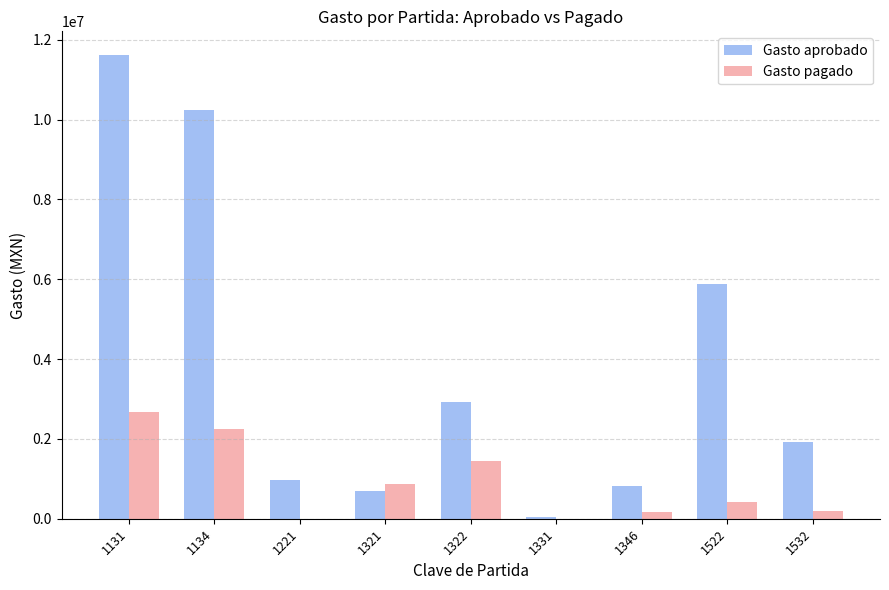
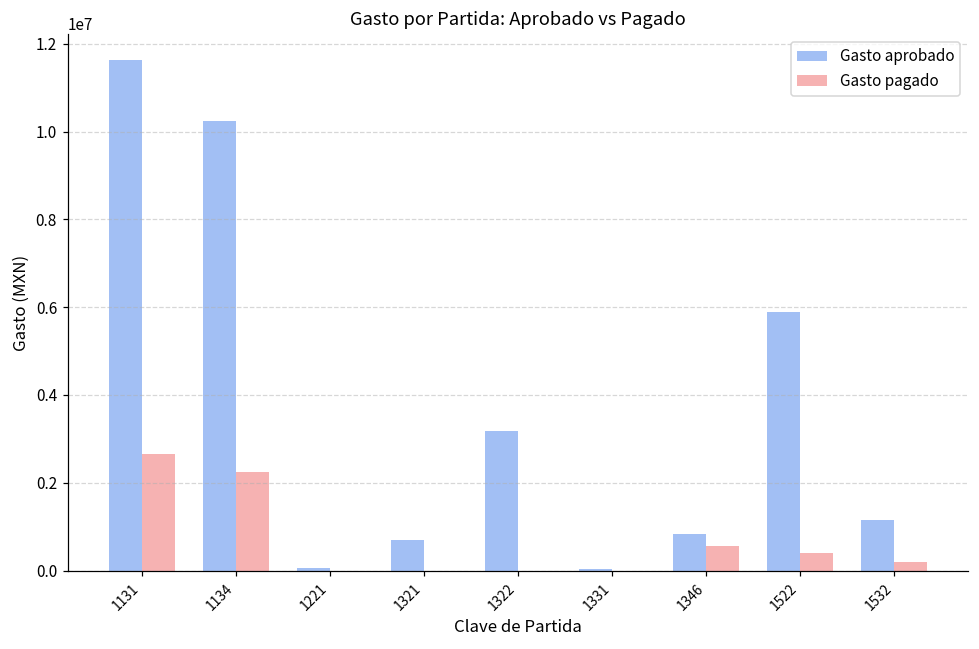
  {
    "Gasto aprobado": {
      "1131": 11600000,
      "1134": 10200000,
-     "1221": 1000000,
+     "1221": 100000,
      "1321": 700000,
-     "1322": 2900000,
+     "1322": 3200000,
      "1346": 800000,
      "1522": 5900000,
-     "1532": 1900000
+     "1532": 1100000
    },
    "Gasto pagado": {
      "1131": 2700000,
      "1134": 2200000,
      "1221": 0,
-     "1321": 900000,
-     "1322": 1400000,
+     "1321": 0,
+     "1322": 0,
      "1331": 0,
-     "1346": 200000,
+     "1346": 600000,
      "1522": 400000,
      "1532": 200000
    }
  }
